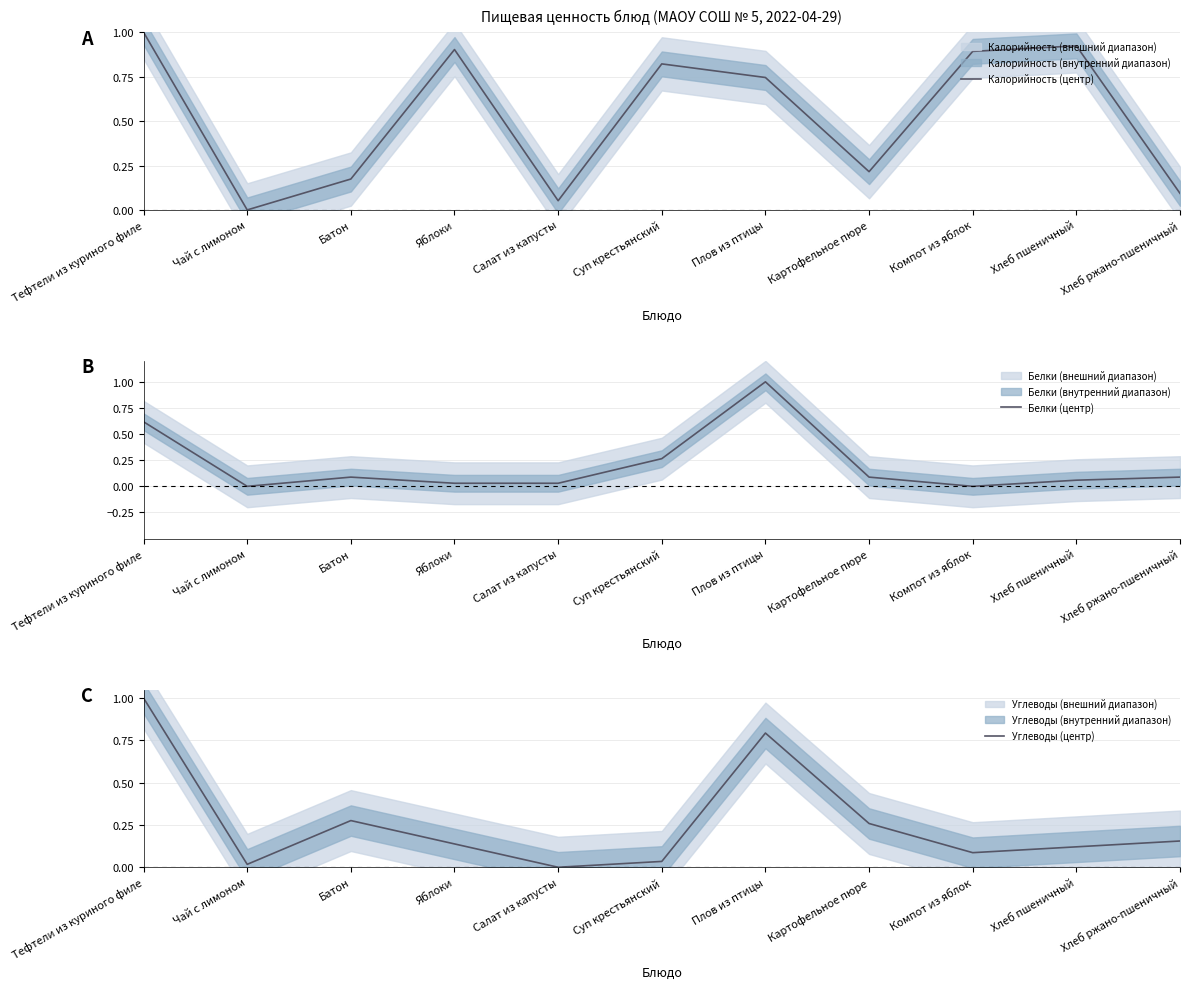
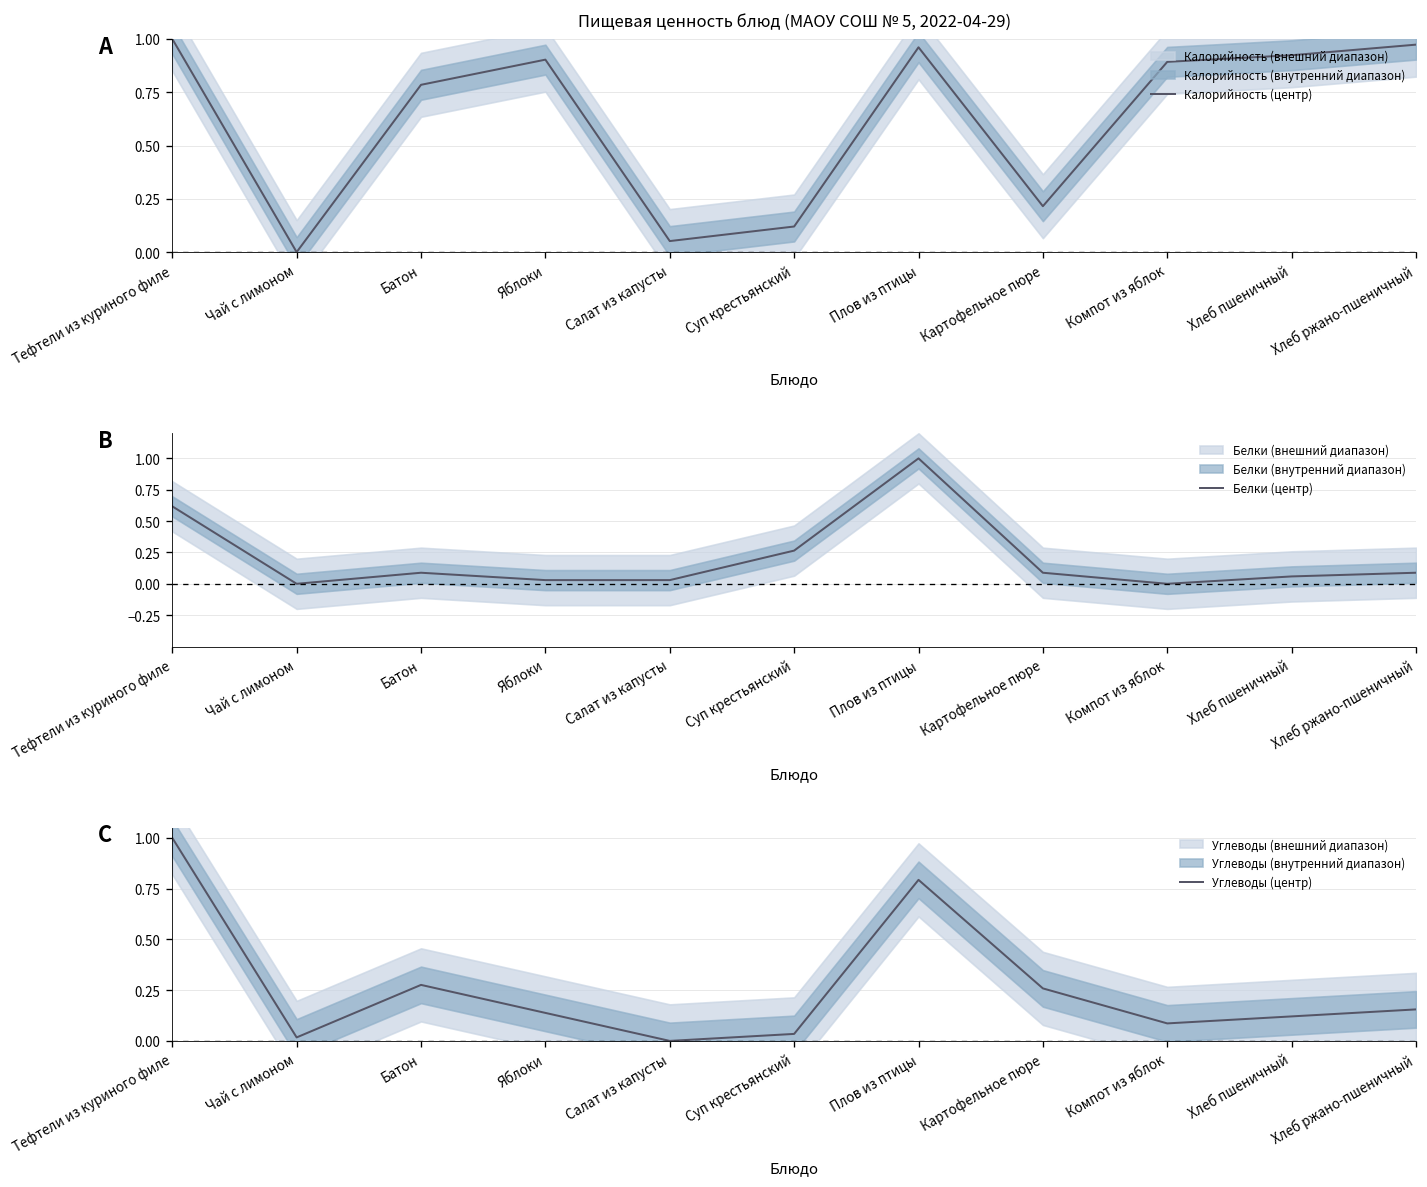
  {
    "Пищевая ценность блюд (МАОУ СОШ № 5, 2022-04-29)": {
      "Калорийность (центр)": {
        "Тефтели из куриного филе": 1.00,
        "Чай с лимоном": 0.00,
-       "Батон": 0.17,
+       "Батон": 0.78,
        "Яблоки": 0.90,
        "Салат из капусты": 0.05,
-       "Суп крестьянский": 0.82,
-       "Плов из птицы": 0.75,
+       "Суп крестьянский": 0.12,
+       "Плов из птицы": 0.96,
        "Картофельное пюре": 0.22,
        "Компот из яблок": 0.89,
        "Хлеб пшеничный": 0.92,
-       "Хлеб ржано-пшеничный": 0.09
+       "Хлеб ржано-пшеничный": 0.97
      }
    }
  }
